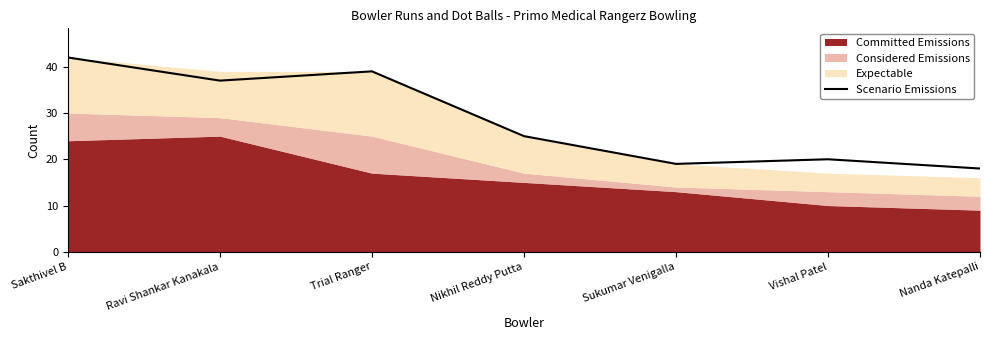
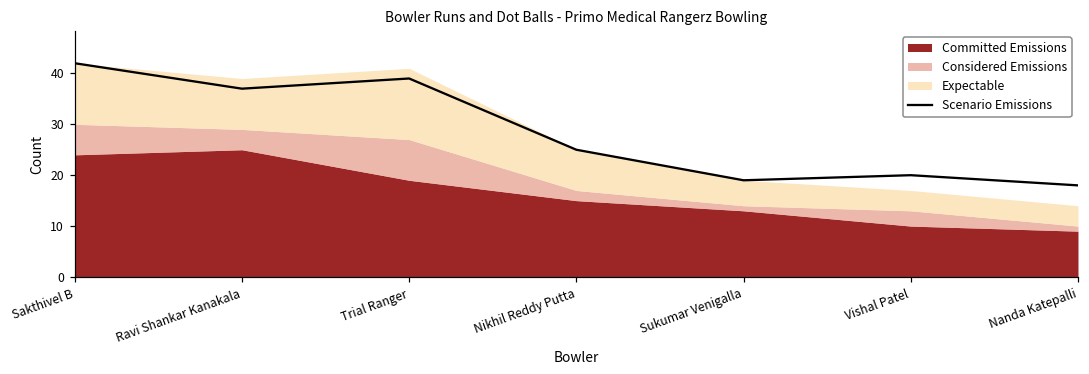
  {
    "Committed Emissions": {
      "Sakthivel B": 24,
      "Ravi Shankar Kanakala": 25,
-     "Trial Ranger": 17,
+     "Trial Ranger": 19,
      "Nikhil Reddy Putta": 15,
      "Sukumar Venigalla": 13,
      "Vishal Patel": 10,
      "Nanda Katepalli": 9
    },
    "Scenario Emissions": {
      "Ravi Shankar Kanakala": 37,
      "Vishal Patel": 20,
      "Nanda Katepalli": 18
    },
    "Considered Emissions": {
      "Sakthivel B": 6,
      "Ravi Shankar Kanakala": 4,
      "Trial Ranger": 8,
      "Nikhil Reddy Putta": 2,
      "Sukumar Venigalla": 1,
      "Vishal Patel": 3,
-     "Nanda Katepalli": 3
+     "Nanda Katepalli": 1
    },
    "Expectable": {
      "Ravi Shankar Kanakala": 10,
      "Vishal Patel": 4,
      "Nanda Katepalli": 4
    }
  }
